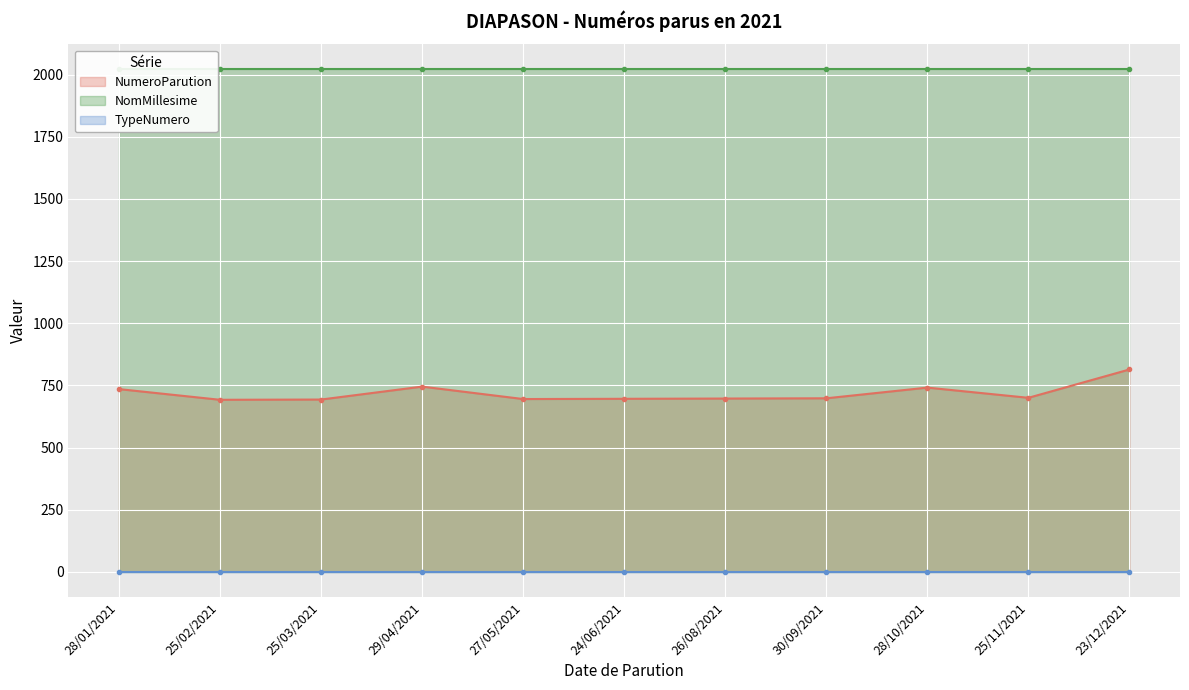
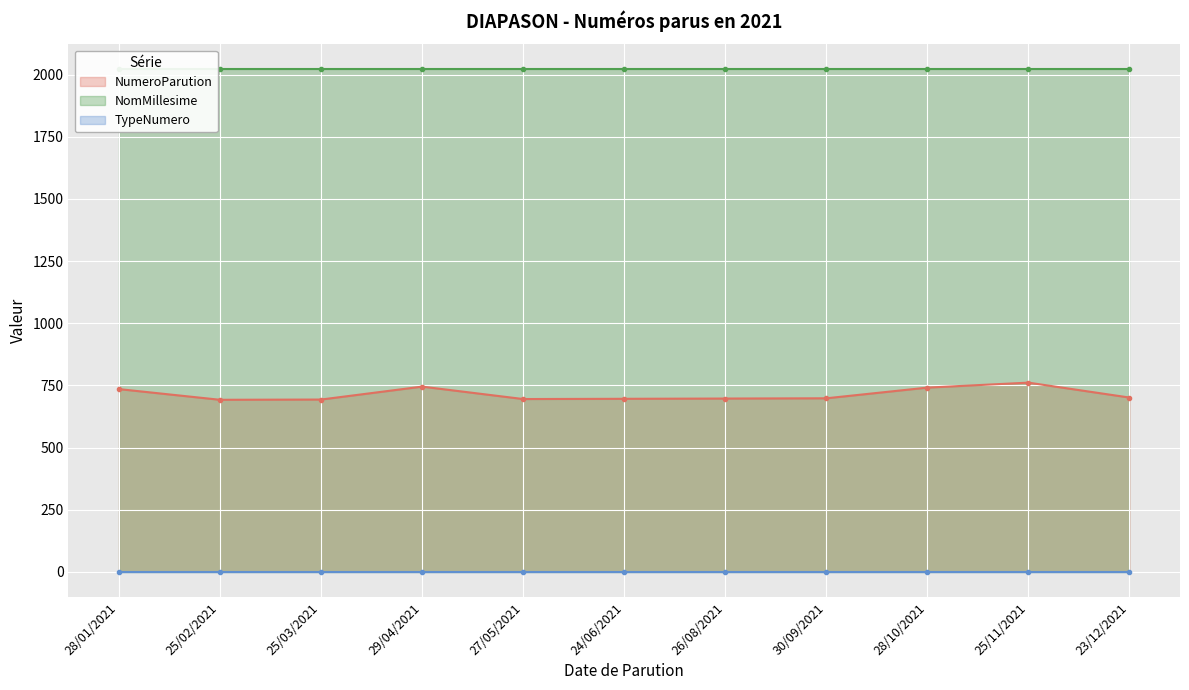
  {
    "NumeroParution": {
      "28/01/2021": 740,
      "25/02/2021": 690,
      "25/03/2021": 690,
      "29/04/2021": 750,
      "27/05/2021": 700,
      "24/06/2021": 700,
      "26/08/2021": 700,
      "30/09/2021": 700,
      "28/10/2021": 740,
-     "25/11/2021": 700,
-     "23/12/2021": 810
+     "25/11/2021": 760,
+     "23/12/2021": 700
    },
    "NomMillesime": {
      "25/02/2021": 2020,
      "25/03/2021": 2020,
      "29/04/2021": 2020,
      "27/05/2021": 2020,
      "24/06/2021": 2020,
      "26/08/2021": 2020,
      "30/09/2021": 2020,
      "28/10/2021": 2020,
      "25/11/2021": 2020,
      "23/12/2021": 2020
    },
    "TypeNumero": {
      "28/01/2021": 0,
      "25/02/2021": 0,
      "25/03/2021": 0,
      "29/04/2021": 0,
      "27/05/2021": 0,
      "24/06/2021": 0,
      "26/08/2021": 0,
      "30/09/2021": 0,
      "28/10/2021": 0,
      "25/11/2021": 0,
      "23/12/2021": 0
    }
  }
